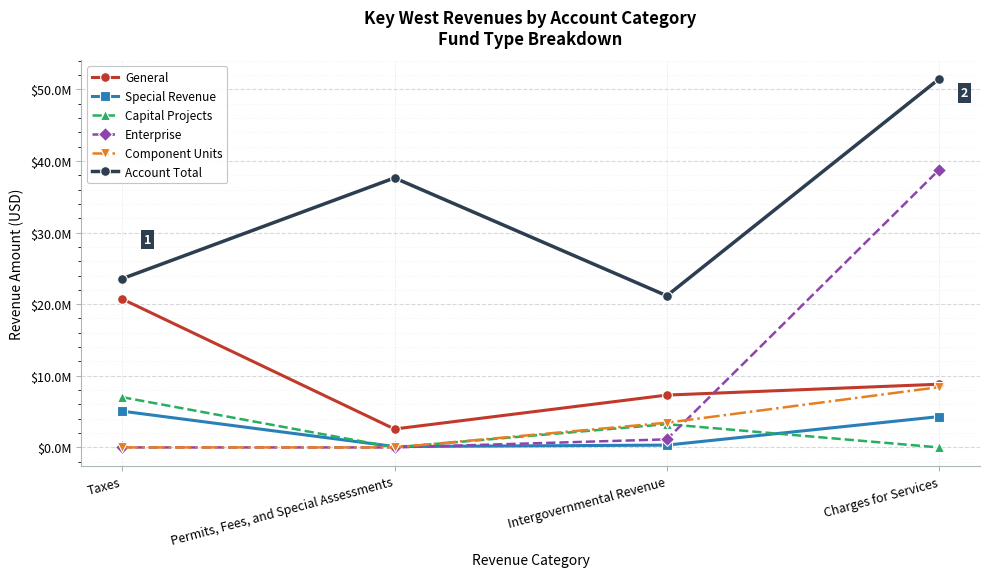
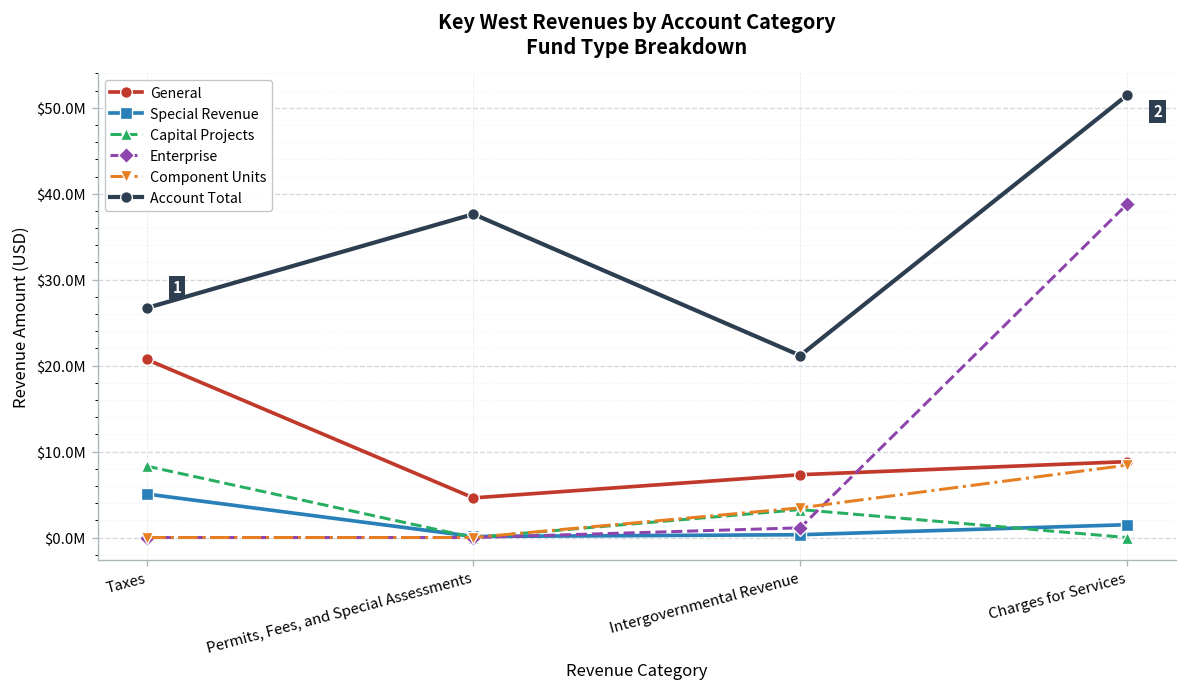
  {
    "General": {
      "Taxes": "$21000000",
-     "Permits, Fees, and Special Assessments": "$3000000",
+     "Permits, Fees, and Special Assessments": "$5000000",
      "Intergovernmental Revenue": "$7000000",
      "Charges for Services": "$9000000"
    },
    "Special Revenue": {
      "Taxes": "$5000000",
      "Intergovernmental Revenue": "$0",
-     "Charges for Services": "$4000000"
+     "Charges for Services": "$1000000"
    },
    "Capital Projects": {
-     "Taxes": "$7000000",
+     "Taxes": "$8000000",
      "Charges for Services": "$0"
    },
    "Enterprise": {
      "Intergovernmental Revenue": "$1000000",
      "Charges for Services": "$39000000"
    },
    "Component Units": {
      "Charges for Services": "$8000000"
    },
    "Account Total": {
-     "Taxes": "$24000000",
+     "Taxes": "$27000000",
      "Permits, Fees, and Special Assessments": "$38000000",
      "Intergovernmental Revenue": "$21000000"
    }
  }
